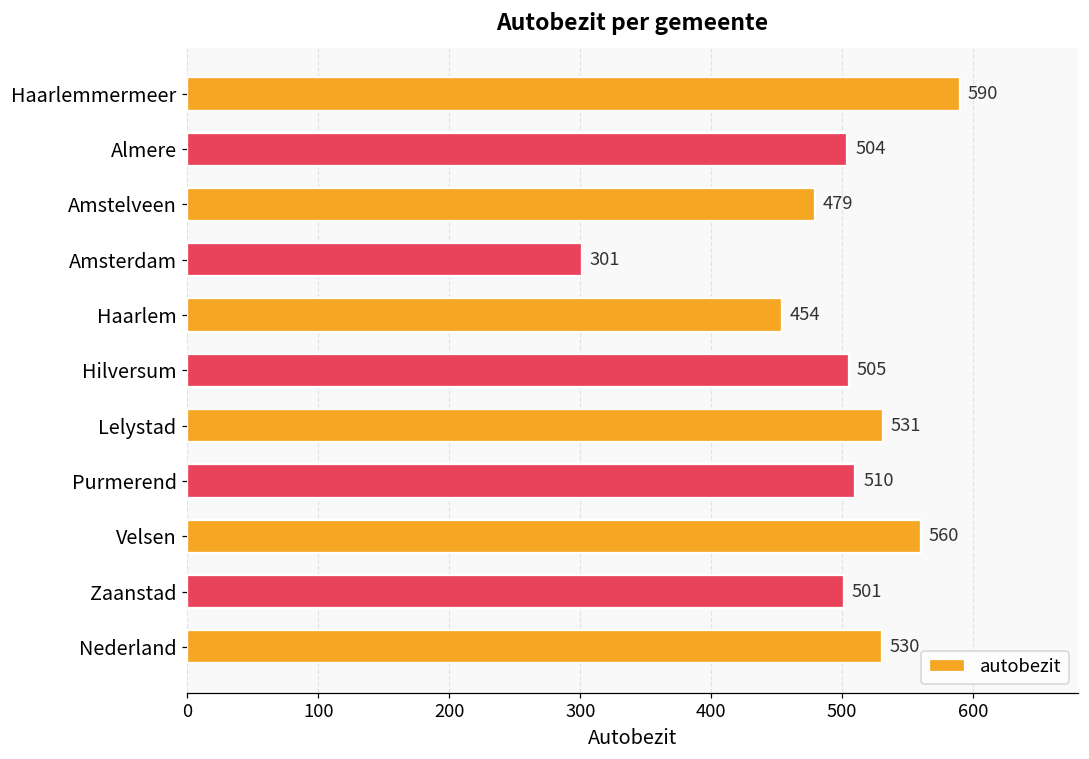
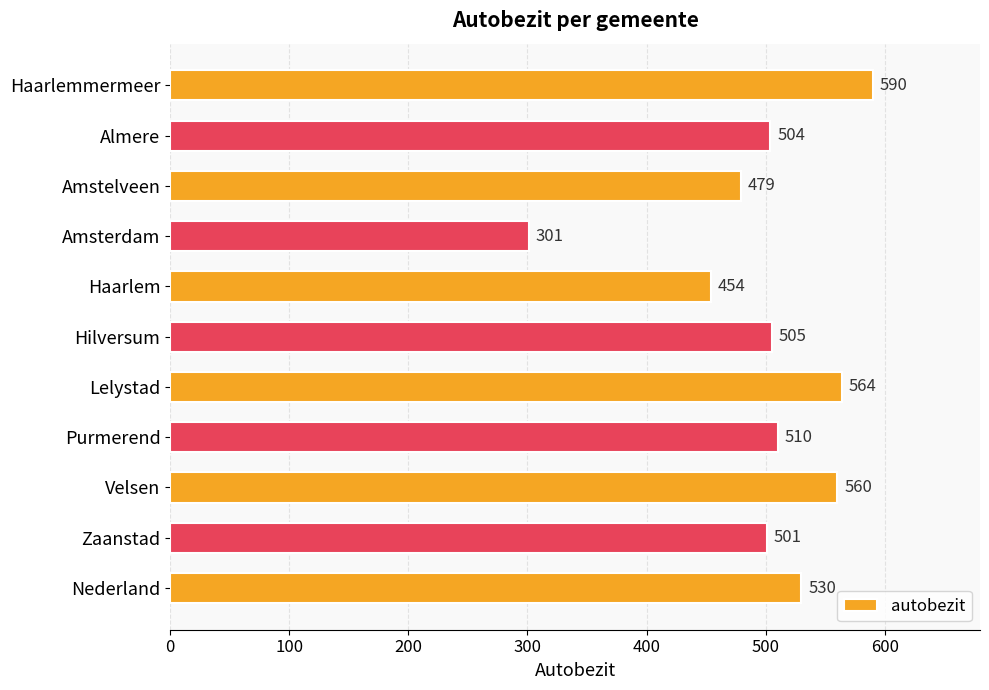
  {
    "Haarlemmermeer": 590,
    "Almere": 504,
    "Amstelveen": 479,
    "Amsterdam": 301,
    "Haarlem": 454,
    "Hilversum": 505,
-   "Lelystad": 531,
+   "Lelystad": 564,
    "Purmerend": 510,
    "Velsen": 560,
    "Zaanstad": 501,
    "Nederland": 530
  }
